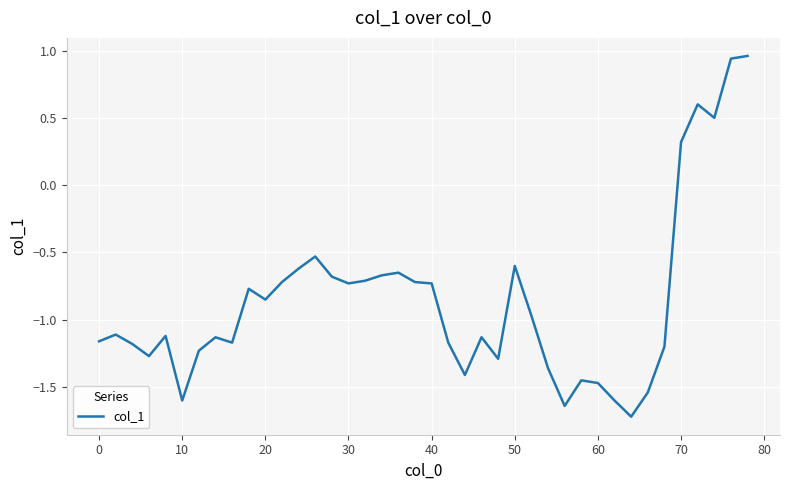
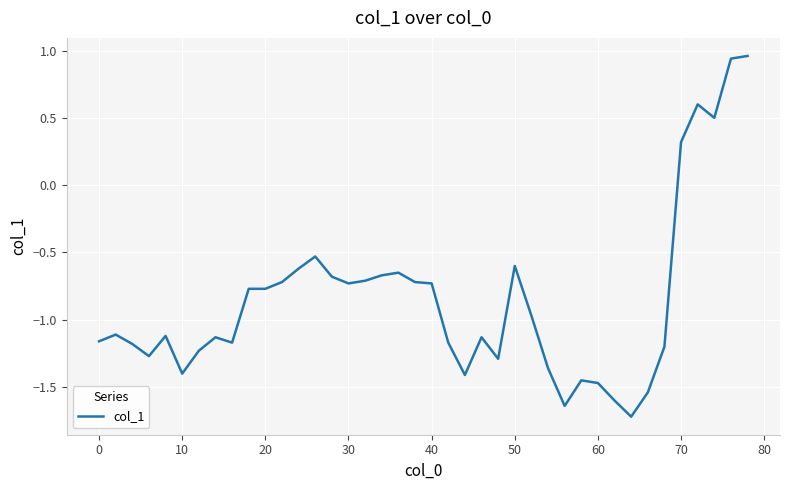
  {
    "0": -1.16,
-   "10": -1.6,
-   "20": -0.85,
+   "10": -1.4,
+   "20": -0.77,
    "30": -0.73,
    "40": -0.73,
    "50": -0.60,
    "60": -1.47,
    "70": 0.32
  }
